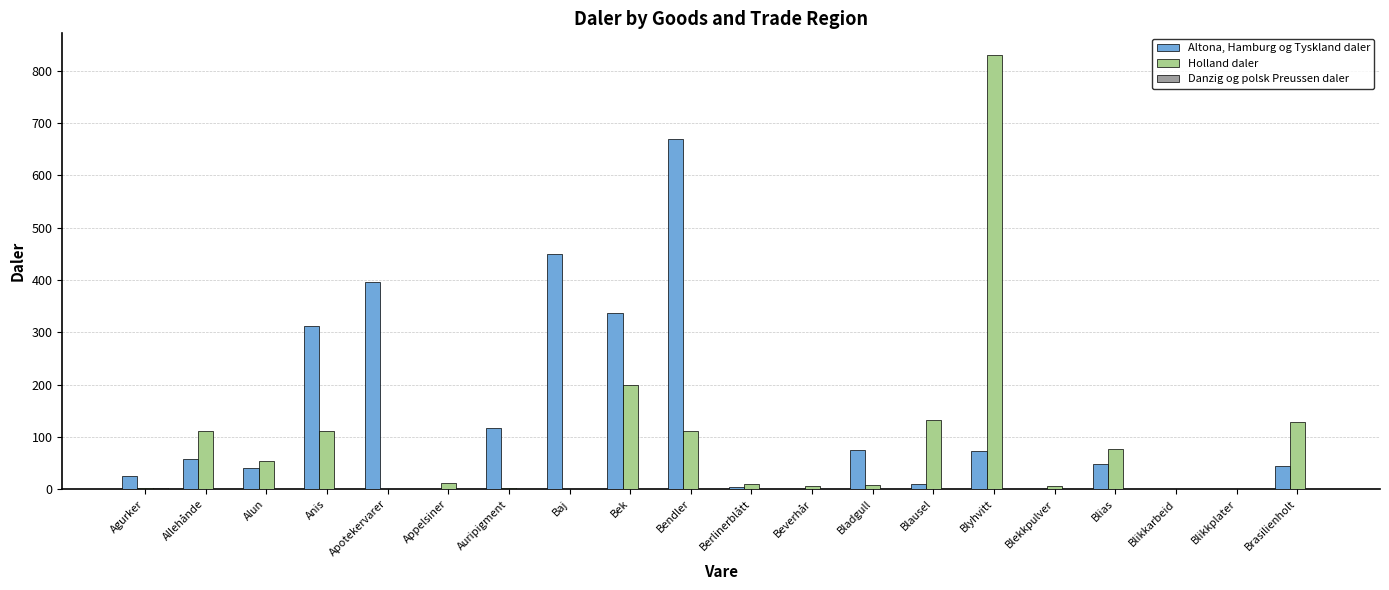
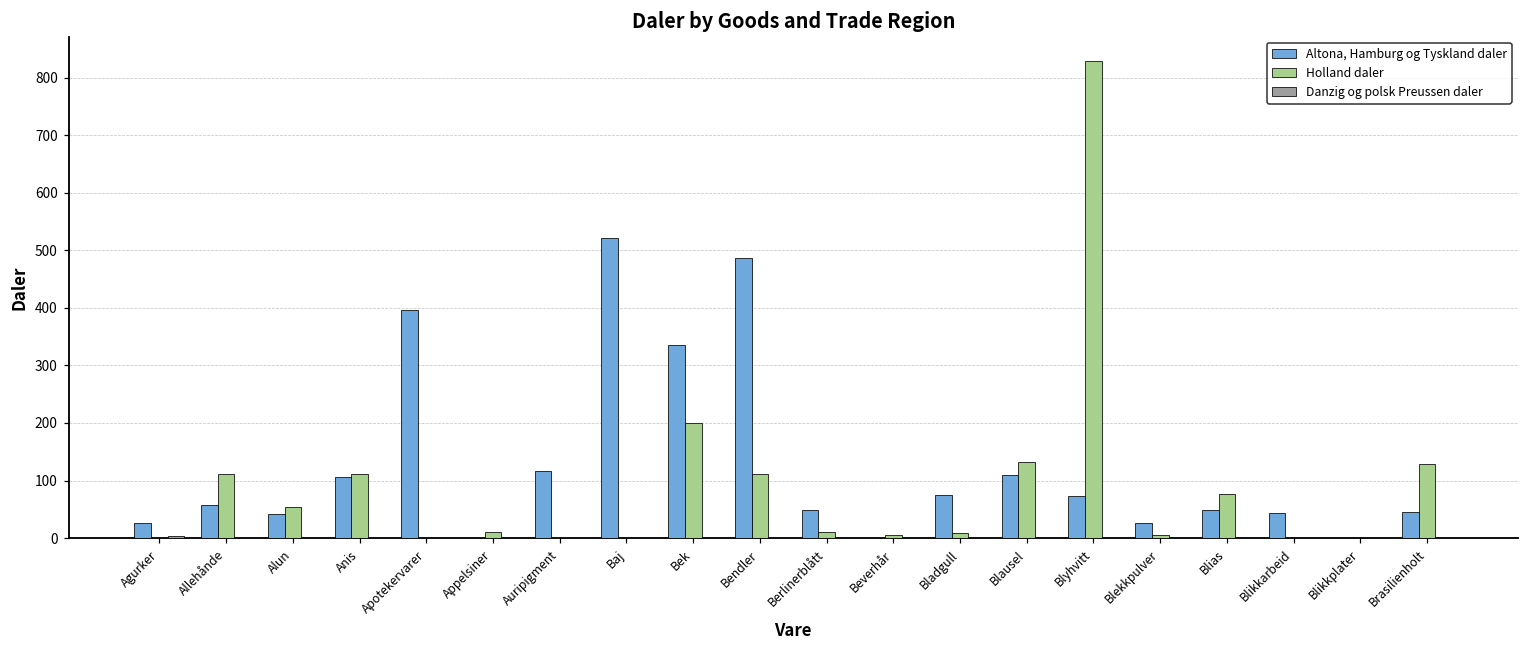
  {
    "Altona, Hamburg og Tyskland daler": {
      "Agurker": 30,
      "Allehånde": 60,
      "Alun": 40,
-     "Anis": 310,
+     "Anis": 110,
      "Apotekervarer": 400,
      "Appelsiner": 0,
      "Auripigment": 120,
-     "Baj": 450,
+     "Baj": 520,
      "Bek": 340,
-     "Bendler": 670,
-     "Berlinerblått": 10,
+     "Bendler": 490,
+     "Berlinerblått": 50,
      "Beverhår": 0,
      "Bladgull": 70,
-     "Blausel": 10,
+     "Blausel": 110,
      "Blyhvitt": 70,
-     "Blekkpulver": 0,
+     "Blekkpulver": 30,
      "Blias": 50,
-     "Blikkarbeid": 0,
+     "Blikkarbeid": 40,
      "Blikkplater": 0,
      "Brasilienholt": 50
    }
  }
